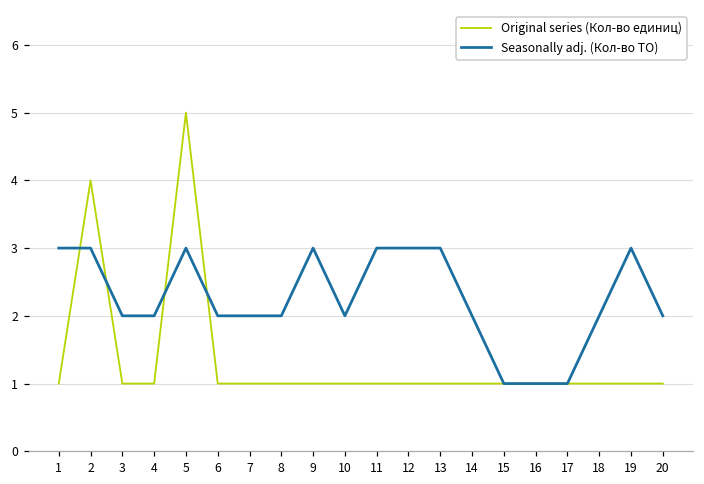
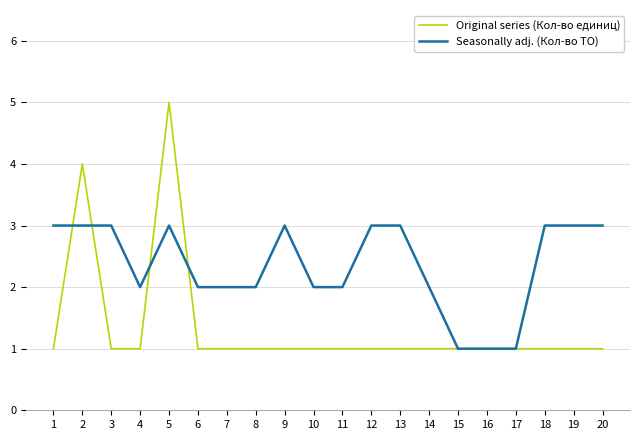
  {
    "Original series (Кол-во единиц)": {
      "1": 1,
      "2": 4,
      "3": 1,
      "4": 1,
      "5": 5,
      "6": 1,
      "7": 1,
      "8": 1,
      "9": 1,
      "10": 1,
      "11": 1,
      "12": 1,
      "13": 1,
      "14": 1,
      "18": 1,
      "19": 1,
      "20": 1
    },
    "Seasonally adj. (Кол-во ТО)": {
      "1": 3,
      "2": 3,
-     "3": 2,
+     "3": 3,
      "4": 2,
      "5": 3,
      "6": 2,
      "7": 2,
      "8": 2,
      "9": 3,
      "10": 2,
-     "11": 3,
+     "11": 2,
      "12": 3,
      "13": 3,
      "14": 2,
-     "18": 2,
+     "18": 3,
      "19": 3,
-     "20": 2
+     "20": 3
    }
  }
